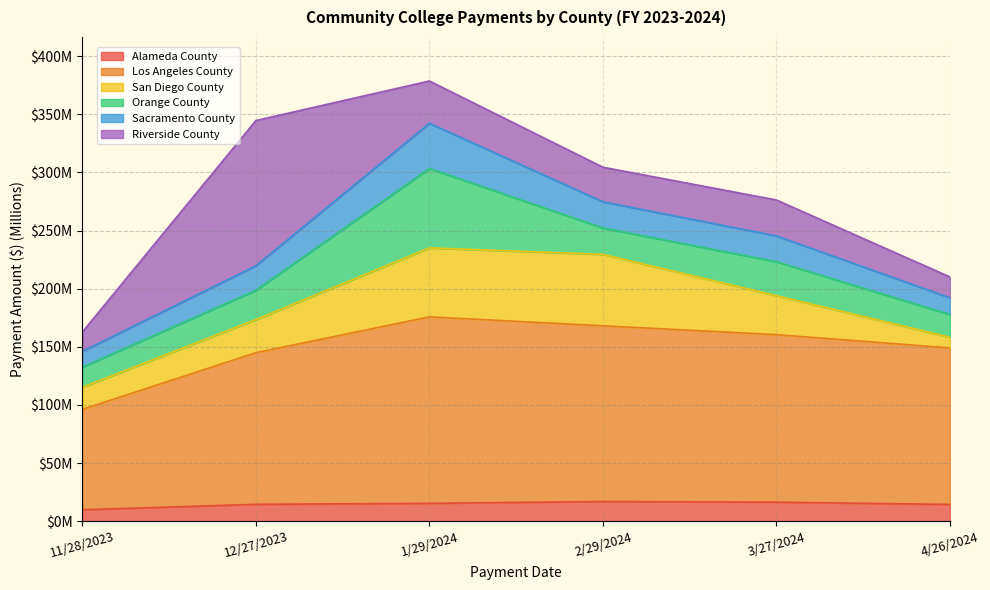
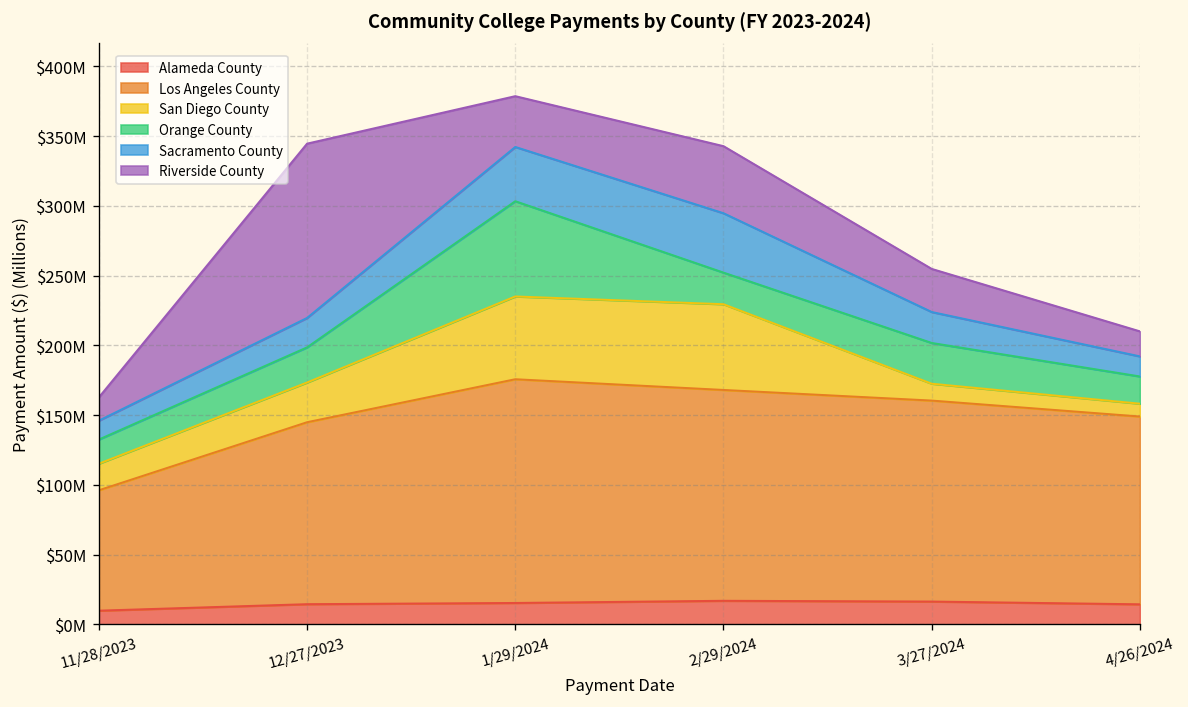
  {
    "San Diego County": {
      "11/28/2023": "$19000000",
      "12/27/2023": "$28000000",
      "1/29/2024": "$59000000",
      "2/29/2024": "$61000000",
-     "3/27/2024": "$34000000",
+     "3/27/2024": "$12000000",
      "4/26/2024": "$9000000"
    },
    "Orange County": {
      "11/28/2023": "$17000000",
      "12/27/2023": "$25000000",
      "1/29/2024": "$68000000",
      "2/29/2024": "$23000000",
      "3/27/2024": "$29000000",
      "4/26/2024": "$20000000"
    },
    "Sacramento County": {
      "11/28/2023": "$14000000",
      "12/27/2023": "$21000000",
      "1/29/2024": "$39000000",
-     "2/29/2024": "$23000000",
+     "2/29/2024": "$43000000",
      "3/27/2024": "$22000000",
      "4/26/2024": "$14000000"
    },
    "Riverside County": {
      "11/28/2023": "$17000000",
      "12/27/2023": "$125000000",
      "1/29/2024": "$36000000",
-     "2/29/2024": "$30000000",
+     "2/29/2024": "$48000000",
      "3/27/2024": "$31000000",
      "4/26/2024": "$18000000"
    }
  }
